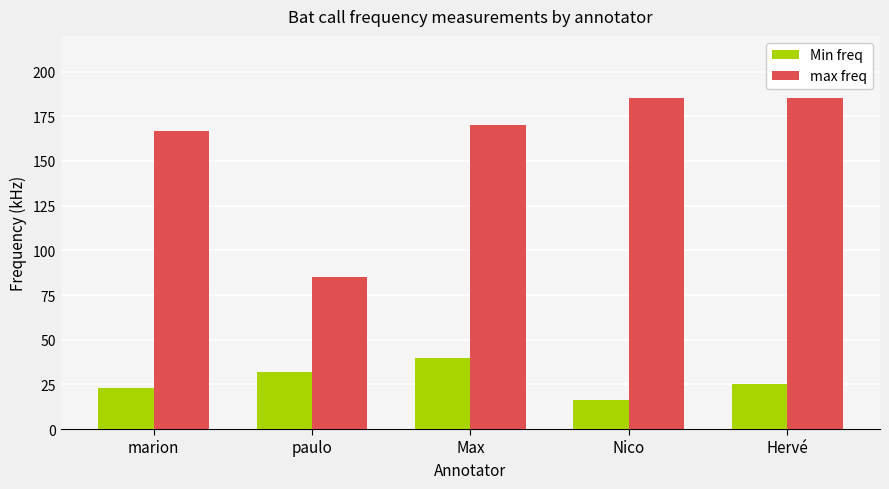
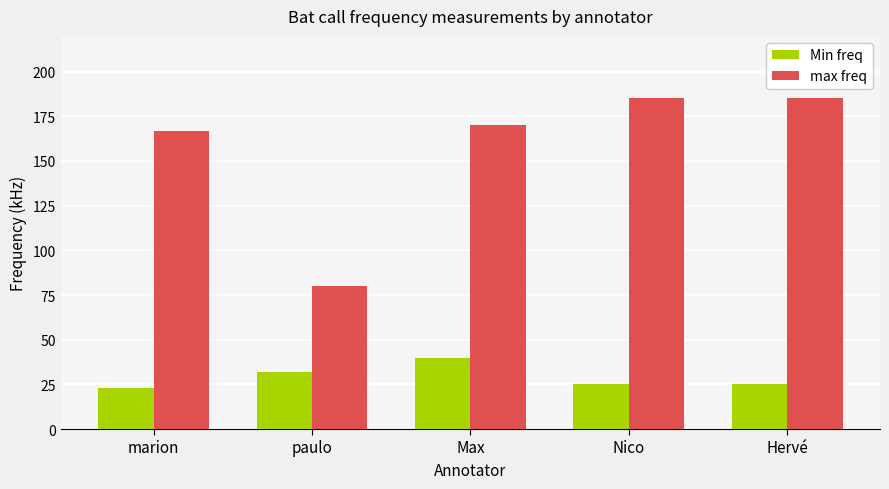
  {
    "Min freq": {
      "marion": 23,
      "paulo": 32,
      "Max": 40,
-     "Nico": 16,
+     "Nico": 25,
      "Hervé": 25
    },
    "max freq": {
      "marion": 167,
-     "paulo": 85,
+     "paulo": 80,
      "Max": 170,
      "Nico": 185,
      "Hervé": 185
    }
  }
